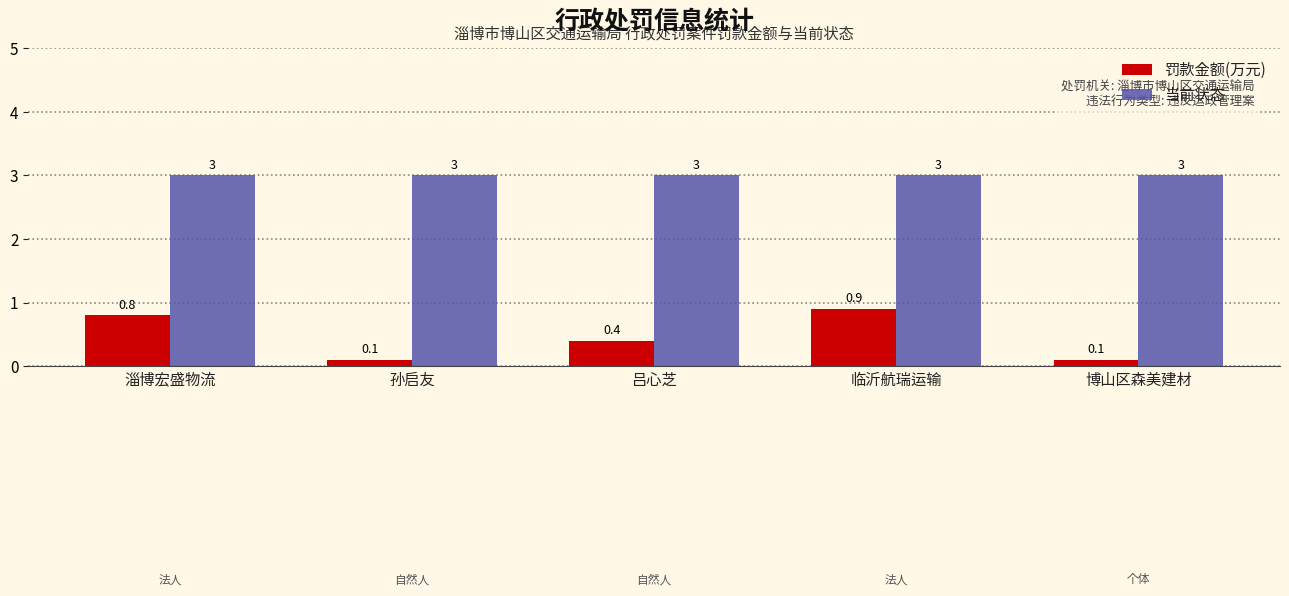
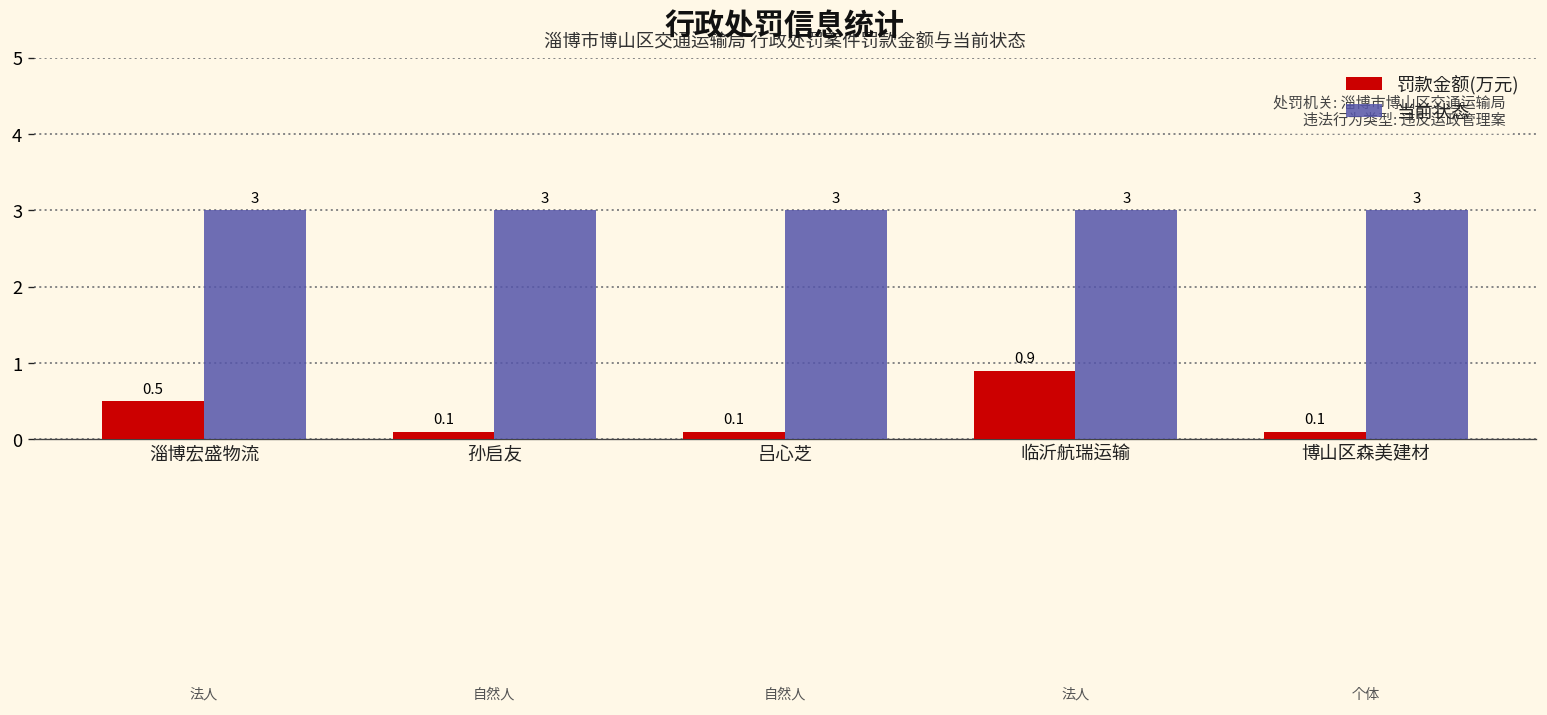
  {
    "罚款金额(万元)": {
-     "淄博宏盛物流": 0.8,
+     "淄博宏盛物流": 0.5,
      "孙启友": 0.1,
-     "吕心芝": 0.4,
+     "吕心芝": 0.1,
      "临沂航瑞运输": 0.9,
      "博山区森美建材": 0.1
    },
    "当前状态": {
      "淄博宏盛物流": 3,
      "孙启友": 3,
      "吕心芝": 3,
      "临沂航瑞运输": 3,
      "博山区森美建材": 3
    }
  }
